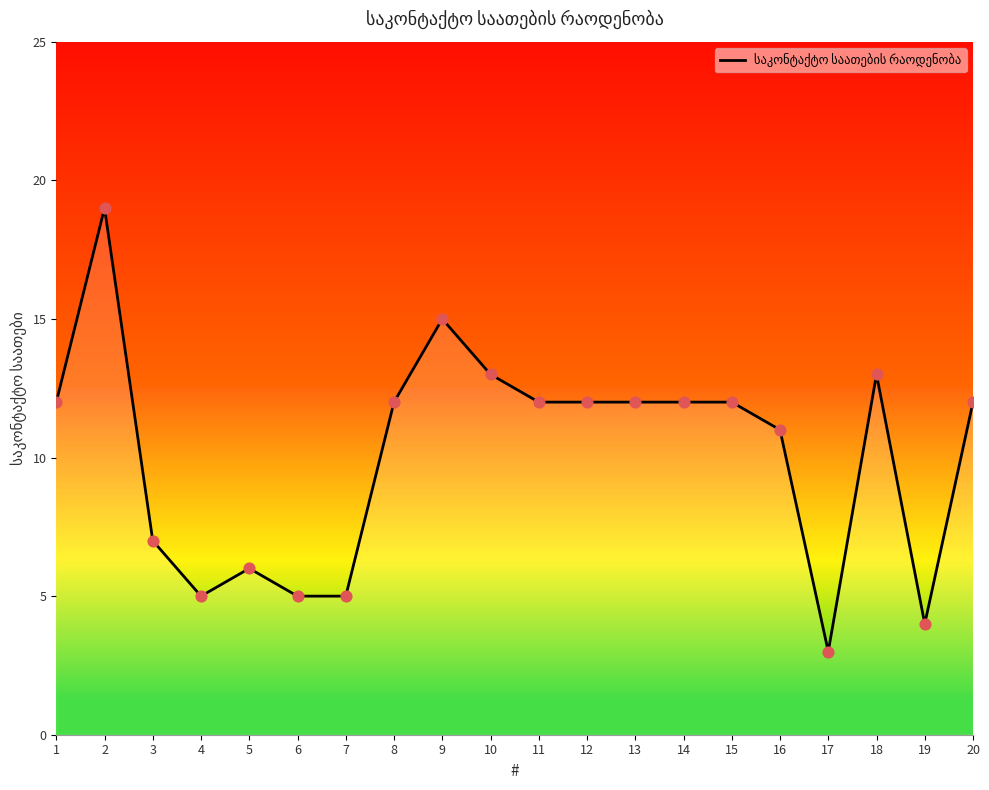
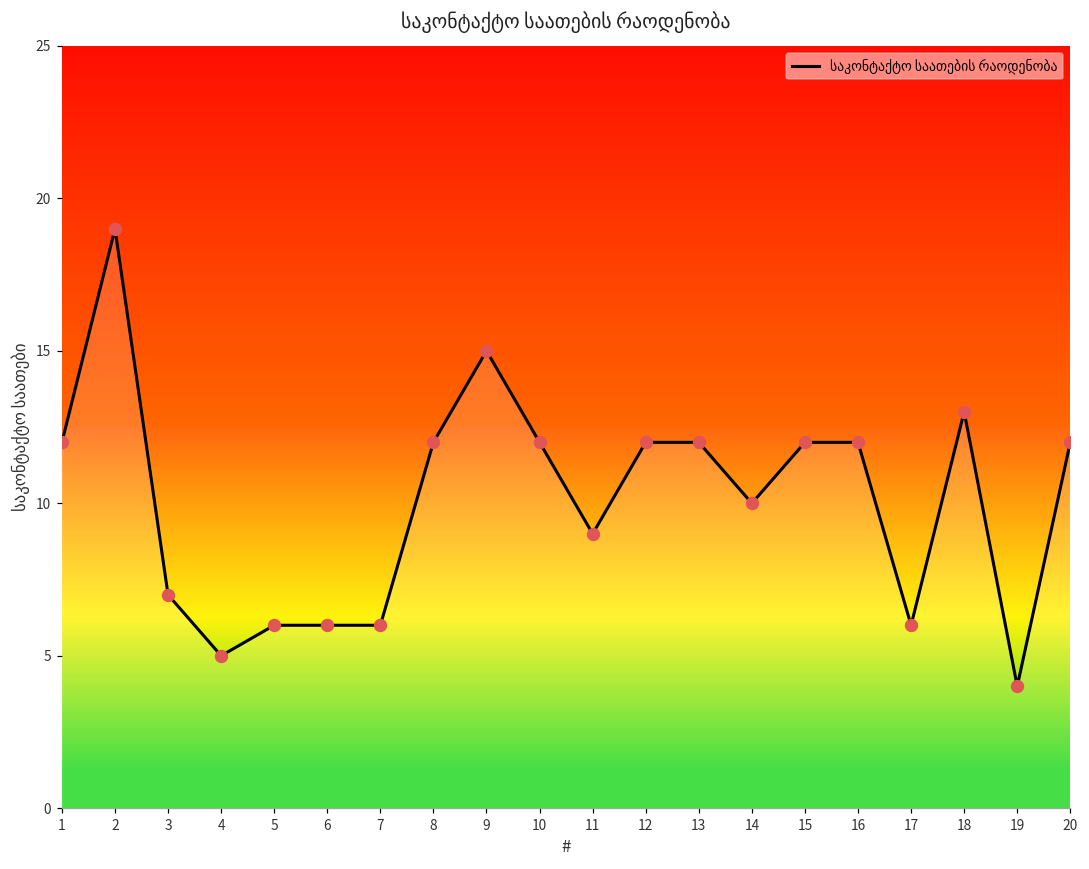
  {
    "საკონტაქტო საათების რაოდენობა": {
      "2": 19,
      "3": 7,
      "4": 5,
      "5": 6,
-     "6": 5,
-     "7": 5,
+     "6": 6,
+     "7": 6,
      "8": 12,
      "9": 15,
-     "10": 13,
-     "11": 12,
+     "10": 12,
+     "11": 9,
      "12": 12,
      "13": 12,
-     "14": 12,
+     "14": 10,
      "15": 12,
-     "16": 11,
-     "17": 3,
+     "16": 12,
+     "17": 6,
      "18": 13,
      "19": 4
    }
  }
